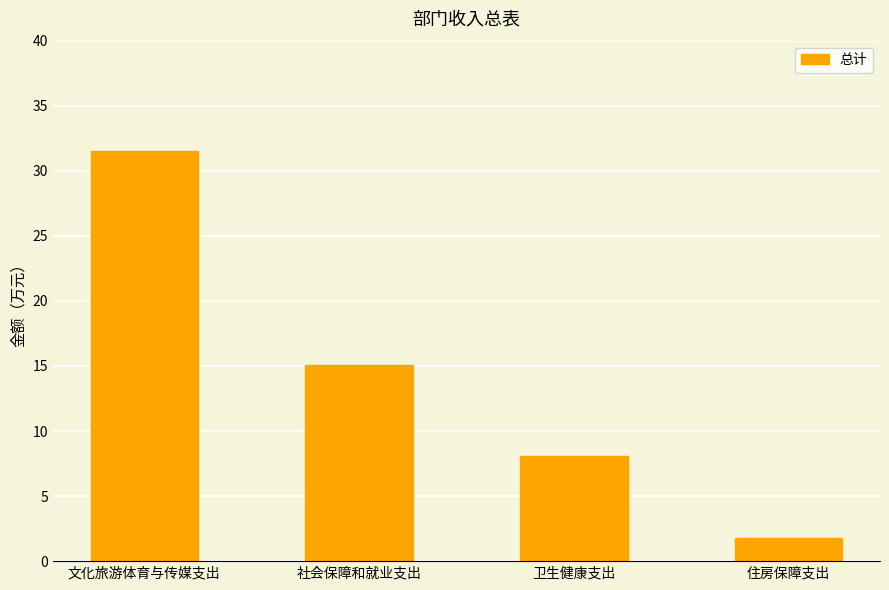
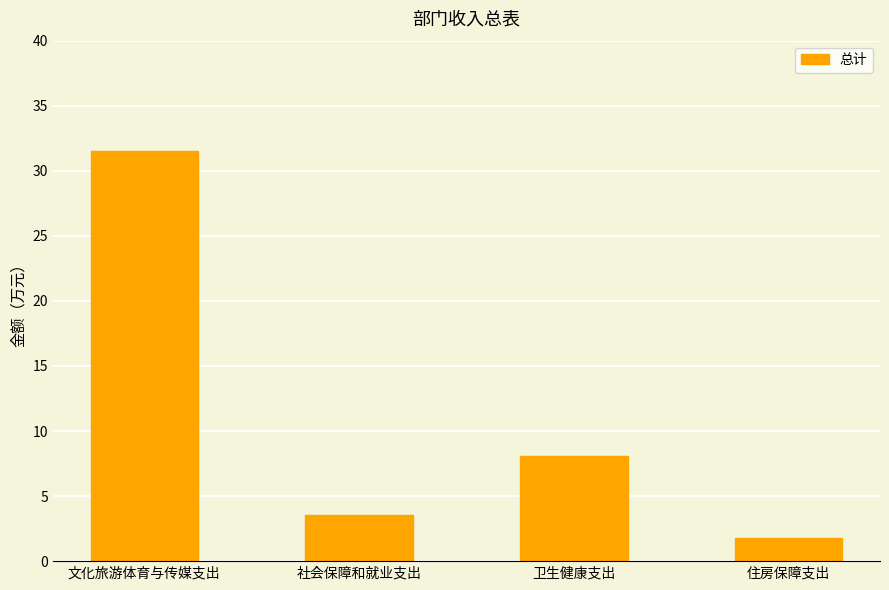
  {
    "文化旅游体育与传媒支出": 31.6,
-   "社会保障和就业支出": 15.1,
+   "社会保障和就业支出": 3.5,
    "卫生健康支出": 8.1,
    "住房保障支出": 1.8
  }
